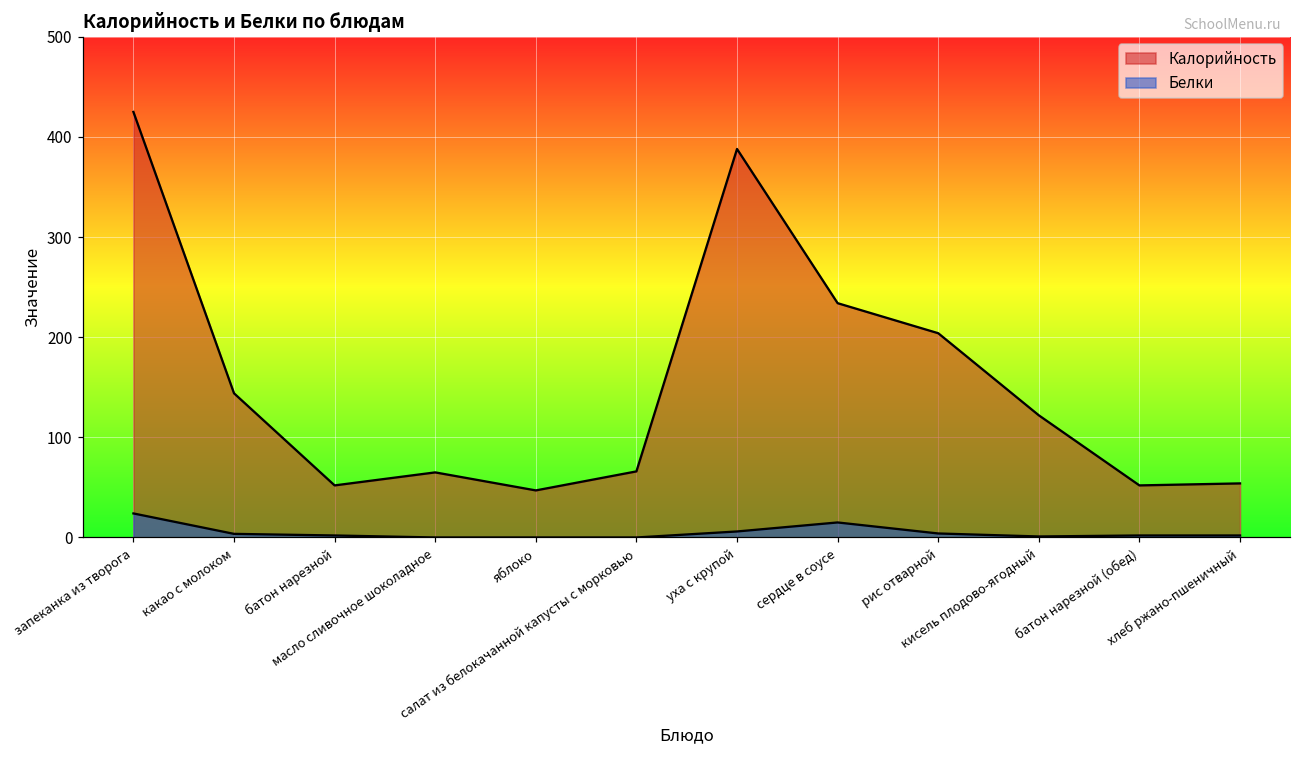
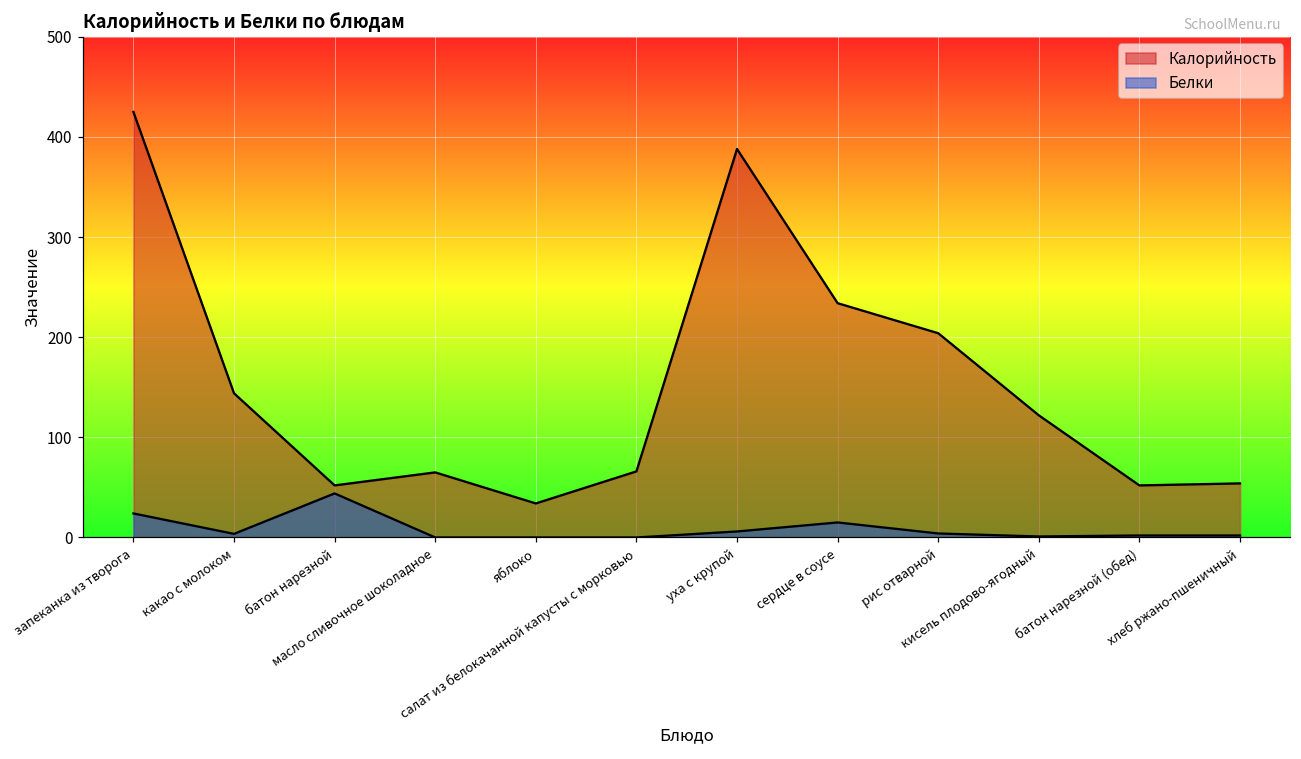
  {
    "Калорийность": {
      "запеканка из творога": 430,
      "какао с молоком": 140,
      "батон нарезной": 50,
      "масло сливочное шоколадное": 70,
-     "яблоко": 50,
+     "яблоко": 30,
      "салат из белокачанной капусты с морковью": 70,
      "уха с крупой": 390,
      "сердце в соусе": 230,
      "рис отварной": 200,
      "кисель плодово-ягодный": 120,
      "батон нарезной (обед)": 50,
      "хлеб ржано-пшеничный": 50
    },
    "Белки": {
      "запеканка из творога": 20,
      "какао с молоком": 0,
-     "батон нарезной": 0,
+     "батон нарезной": 40,
      "масло сливочное шоколадное": 0,
      "яблоко": 0,
      "салат из белокачанной капусты с морковью": 0,
      "уха с крупой": 10,
      "сердце в соусе": 20,
      "рис отварной": 0,
      "кисель плодово-ягодный": 0,
      "батон нарезной (обед)": 0,
      "хлеб ржано-пшеничный": 0
    }
  }
